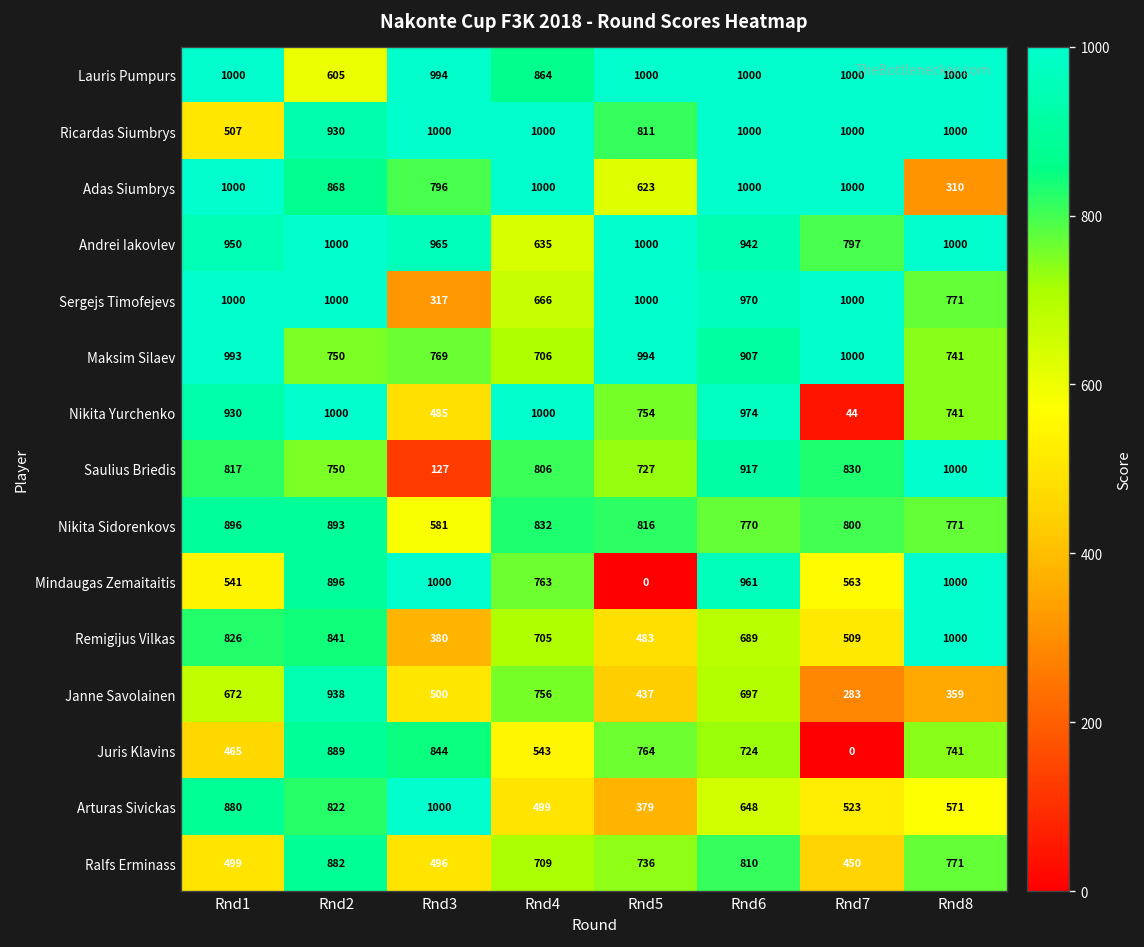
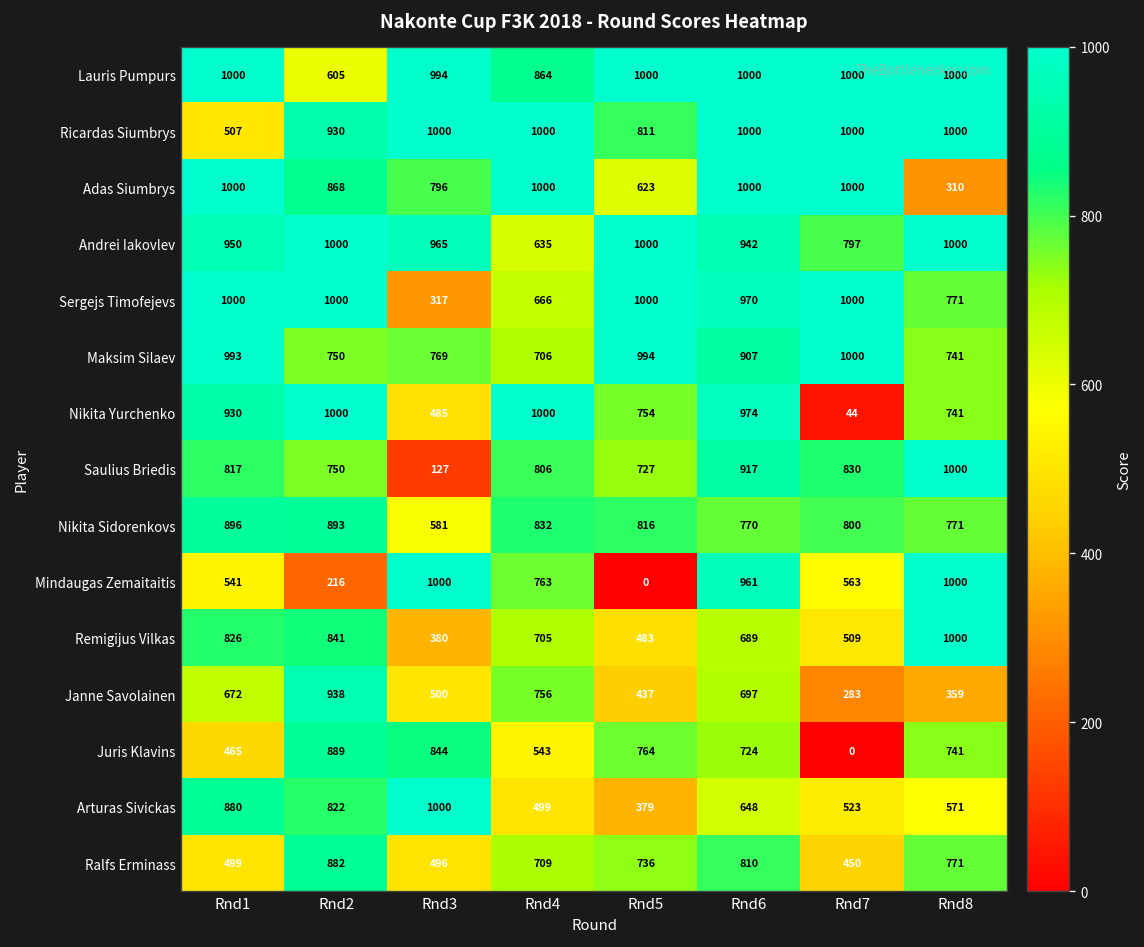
  {
    "Lauris Pumpurs": {
      "Rnd1": 1000,
      "Rnd2": 605,
      "Rnd3": 994,
      "Rnd4": 864,
      "Rnd5": 1000,
      "Rnd6": 1000
    },
    "Ricardas Siumbrys": {
      "Rnd1": 507,
      "Rnd2": 930,
      "Rnd3": 1000,
      "Rnd4": 1000,
      "Rnd5": 811,
      "Rnd6": 1000,
      "Rnd7": 1000,
      "Rnd8": 1000
    },
    "Adas Siumbrys": {
      "Rnd1": 1000,
      "Rnd2": 868,
      "Rnd3": 796,
      "Rnd4": 1000,
      "Rnd5": 623,
      "Rnd6": 1000,
      "Rnd7": 1000,
      "Rnd8": 310
    },
    "Andrei Iakovlev": {
      "Rnd1": 950,
      "Rnd2": 1000,
      "Rnd3": 965,
      "Rnd4": 635,
      "Rnd5": 1000,
      "Rnd6": 942,
      "Rnd7": 797,
      "Rnd8": 1000
    },
    "Sergejs Timofejevs": {
      "Rnd1": 1000,
      "Rnd2": 1000,
      "Rnd3": 317,
      "Rnd4": 666,
      "Rnd5": 1000,
      "Rnd6": 970,
      "Rnd7": 1000,
      "Rnd8": 771
    },
    "Maksim Silaev": {
      "Rnd1": 993,
      "Rnd2": 750,
      "Rnd3": 769,
      "Rnd4": 706,
      "Rnd5": 994,
      "Rnd6": 907,
      "Rnd7": 1000,
      "Rnd8": 741
    },
    "Nikita Yurchenko": {
      "Rnd1": 930,
      "Rnd2": 1000,
      "Rnd3": 485,
      "Rnd4": 1000,
      "Rnd5": 754,
      "Rnd6": 974,
      "Rnd7": 44,
      "Rnd8": 741
    },
    "Saulius Briedis": {
      "Rnd1": 817,
      "Rnd2": 750,
      "Rnd3": 127,
      "Rnd4": 806,
      "Rnd5": 727,
      "Rnd6": 917,
      "Rnd7": 830,
      "Rnd8": 1000
    },
    "Nikita Sidorenkovs": {
      "Rnd1": 896,
      "Rnd2": 893,
      "Rnd3": 581,
      "Rnd4": 832,
      "Rnd5": 816,
      "Rnd6": 770,
      "Rnd7": 800,
      "Rnd8": 771
    },
    "Mindaugas Zemaitaitis": {
      "Rnd1": 541,
-     "Rnd2": 896,
+     "Rnd2": 216,
      "Rnd3": 1000,
      "Rnd4": 763,
      "Rnd5": 0,
      "Rnd6": 961,
      "Rnd7": 563,
      "Rnd8": 1000
    },
    "Remigijus Vilkas": {
      "Rnd1": 826,
      "Rnd2": 841,
      "Rnd3": 380,
      "Rnd4": 705,
      "Rnd5": 483,
      "Rnd6": 689,
      "Rnd7": 509,
      "Rnd8": 1000
    },
    "Janne Savolainen": {
      "Rnd1": 672,
      "Rnd2": 938,
      "Rnd3": 500,
      "Rnd4": 756,
      "Rnd5": 437,
      "Rnd6": 697,
      "Rnd7": 283,
      "Rnd8": 359
    },
    "Juris Klavins": {
      "Rnd1": 465,
      "Rnd2": 889,
      "Rnd3": 844,
      "Rnd4": 543,
      "Rnd5": 764,
      "Rnd6": 724,
      "Rnd7": 0,
      "Rnd8": 741
    },
    "Arturas Sivickas": {
      "Rnd1": 880,
      "Rnd2": 822,
      "Rnd3": 1000,
      "Rnd4": 499,
      "Rnd5": 379,
      "Rnd6": 648,
      "Rnd7": 523,
      "Rnd8": 571
    },
    "Ralfs Erminass": {
      "Rnd1": 499,
      "Rnd2": 882,
      "Rnd3": 496,
      "Rnd4": 709,
      "Rnd5": 736,
      "Rnd6": 810,
      "Rnd7": 450,
      "Rnd8": 771
    }
  }
